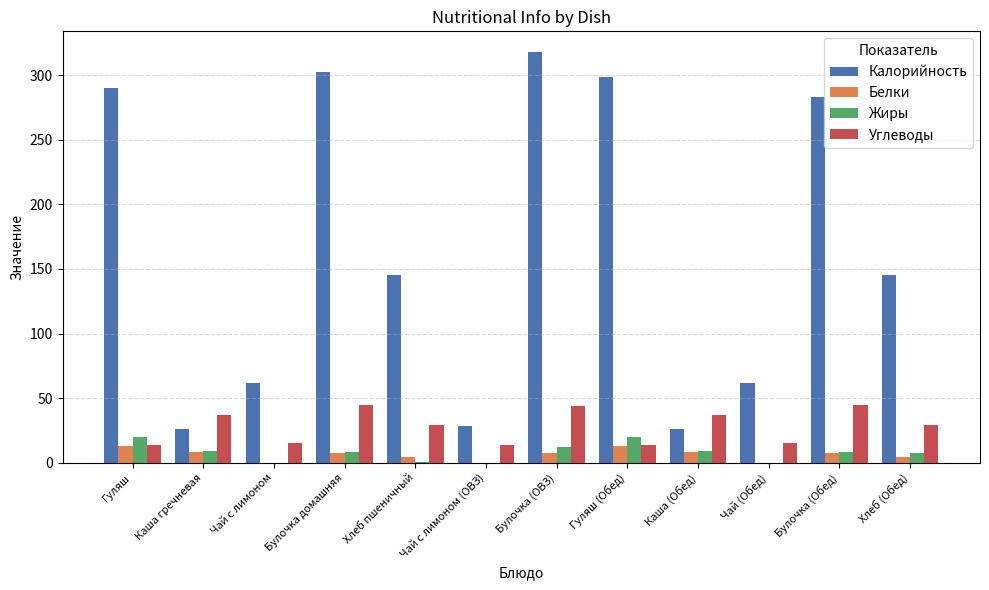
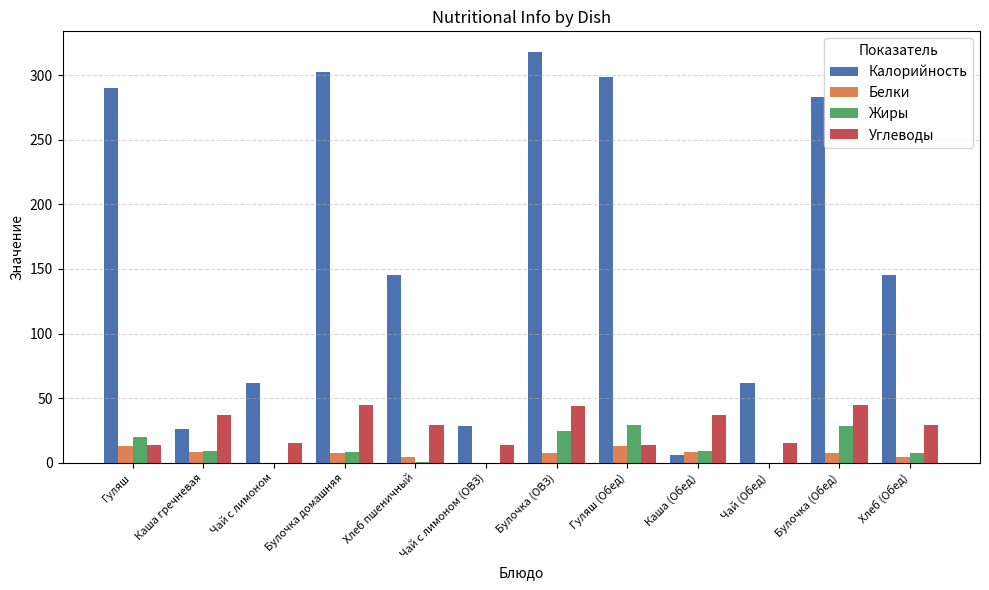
  {
    "Калорийность": {
      "Гуляш": 290,
      "Каша гречневая": 26,
      "Чай с лимоном": 62,
      "Булочка домашняя": 302,
      "Хлеб пшеничный": 145,
      "Чай с лимоном (ОВЗ)": 29,
      "Булочка (ОВЗ)": 318,
      "Гуляш (Обед)": 299,
-     "Каша (Обед)": 26,
+     "Каша (Обед)": 6,
      "Чай (Обед)": 62,
      "Булочка (Обед)": 283,
      "Хлеб (Обед)": 145
    },
    "Жиры": {
      "Гуляш": 20,
      "Каша гречневая": 9,
      "Булочка домашняя": 8,
-     "Булочка (ОВЗ)": 13,
-     "Гуляш (Обед)": 20,
+     "Булочка (ОВЗ)": 25,
+     "Гуляш (Обед)": 29,
      "Каша (Обед)": 9,
-     "Булочка (Обед)": 8,
+     "Булочка (Обед)": 29,
      "Хлеб (Обед)": 8
    }
  }
